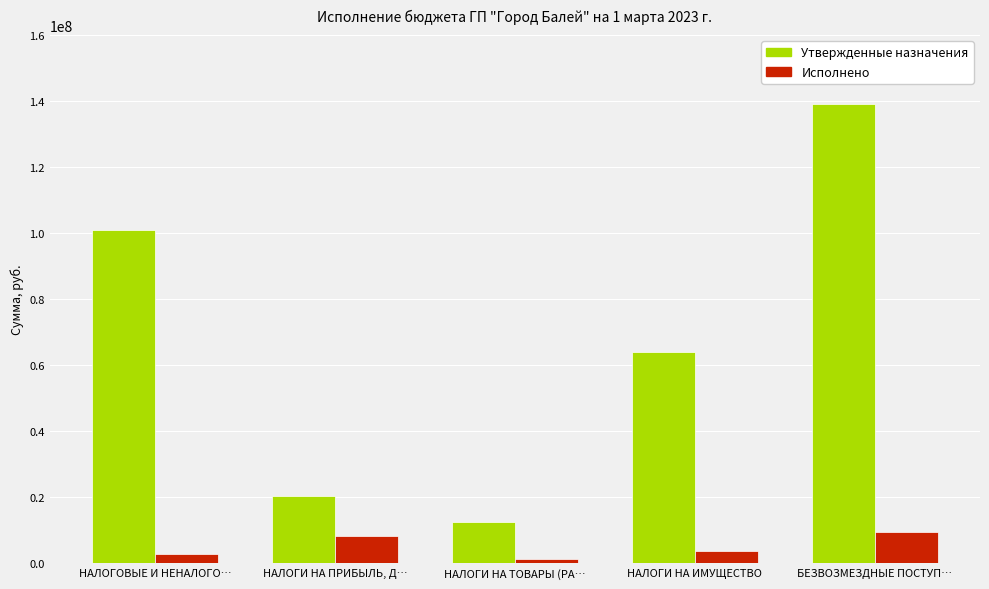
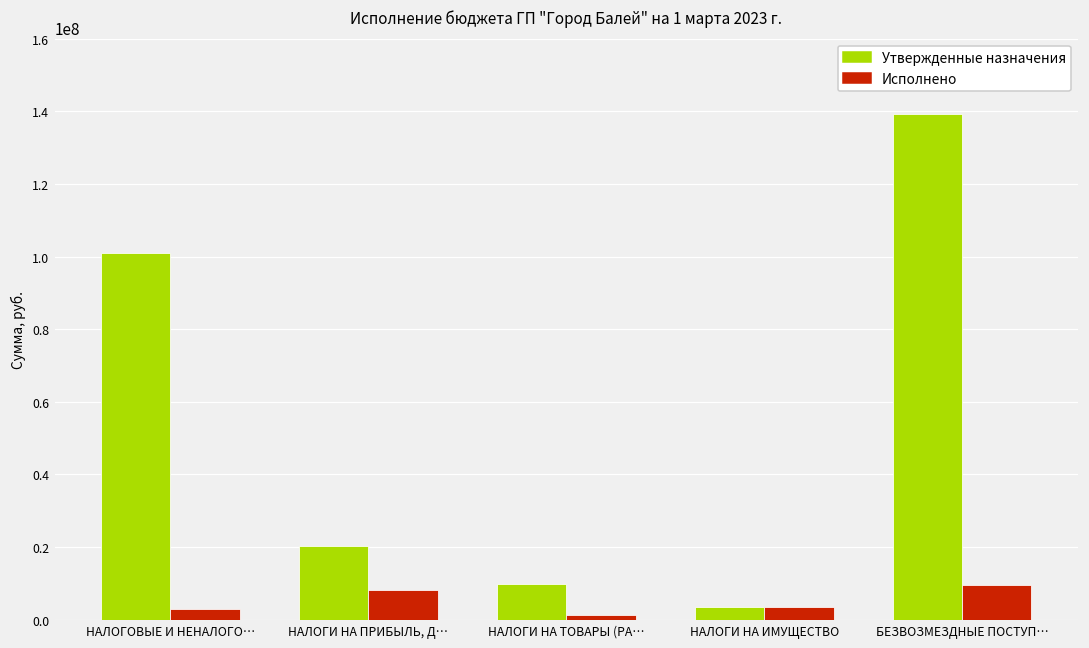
  {
    "Утвержденные назначения": {
      "НАЛОГОВЫЕ И НЕНАЛОГО…": 101000000,
      "НАЛОГИ НА ПРИБЫЛЬ, Д…": 20000000,
-     "НАЛОГИ НА ТОВАРЫ (РА…": 12000000,
-     "НАЛОГИ НА ИМУЩЕСТВО": 64000000,
+     "НАЛОГИ НА ТОВАРЫ (РА…": 10000000,
+     "НАЛОГИ НА ИМУЩЕСТВО": 3000000,
      "БЕЗВОЗМЕЗДНЫЕ ПОСТУП…": 139000000
    },
    "Исполнено": {
      "НАЛОГОВЫЕ И НЕНАЛОГО…": 3000000,
      "НАЛОГИ НА ПРИБЫЛЬ, Д…": 8000000,
      "НАЛОГИ НА ТОВАРЫ (РА…": 1000000,
      "НАЛОГИ НА ИМУЩЕСТВО": 4000000,
      "БЕЗВОЗМЕЗДНЫЕ ПОСТУП…": 10000000
    }
  }
